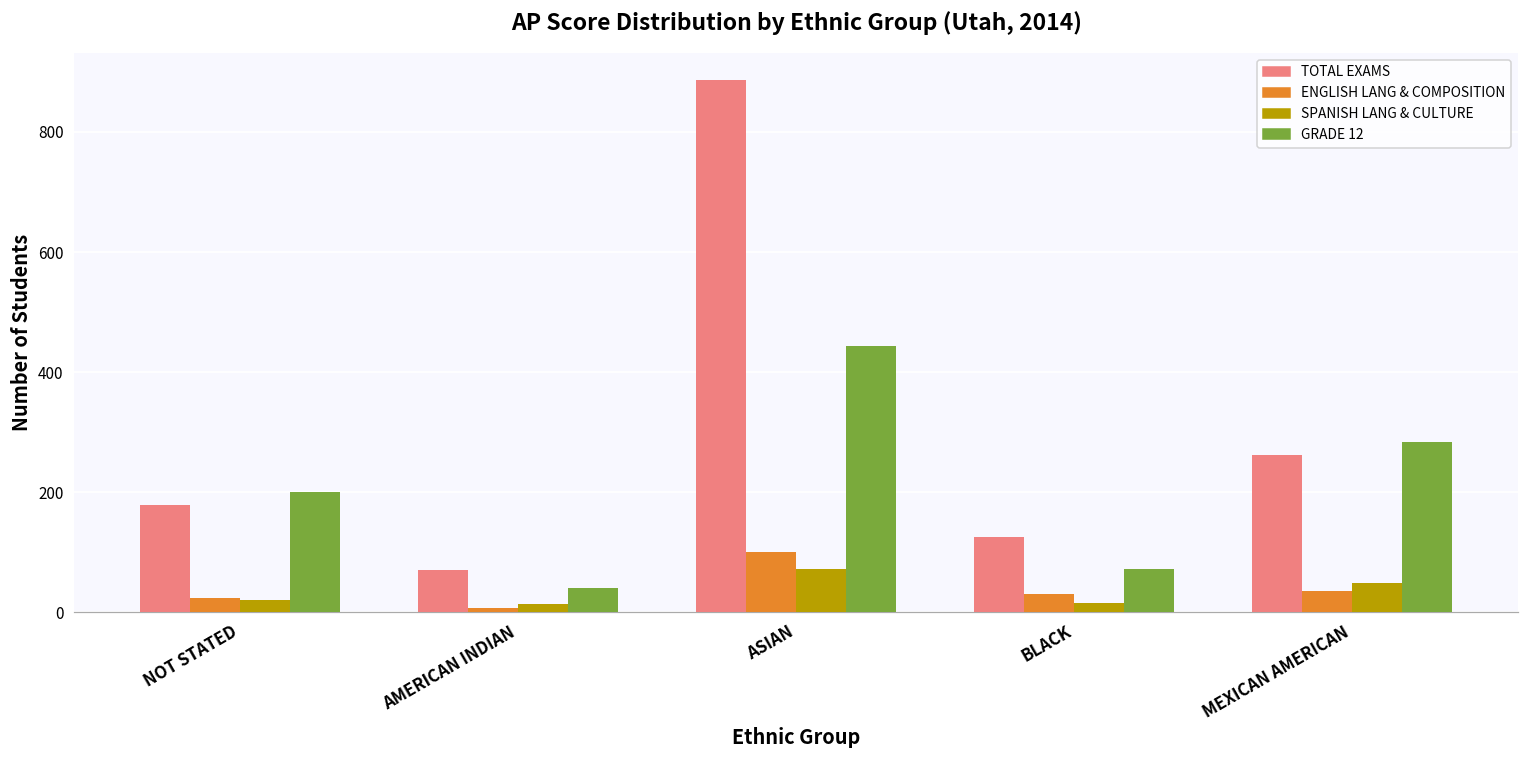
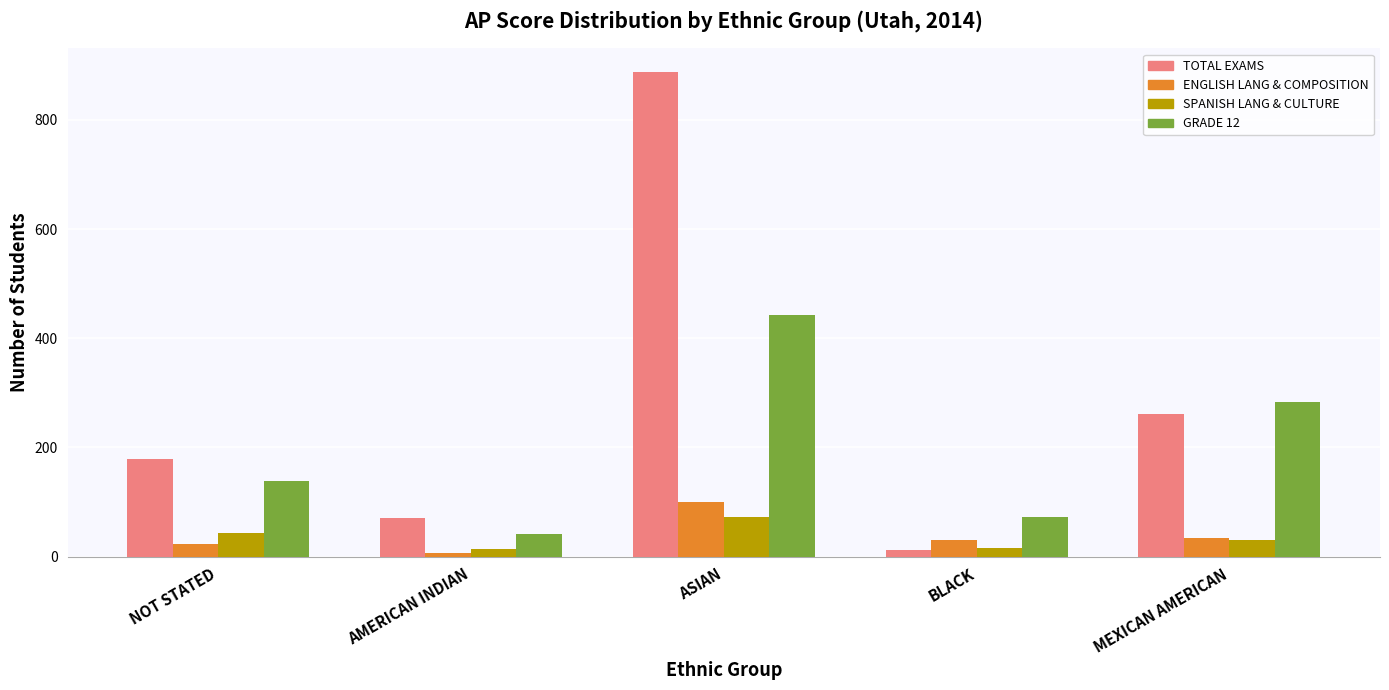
  {
    "TOTAL EXAMS": {
      "NOT STATED": 180,
      "AMERICAN INDIAN": 70,
      "ASIAN": 890,
-     "BLACK": 130,
+     "BLACK": 10,
      "MEXICAN AMERICAN": 260
    },
    "ENGLISH LANG & COMPOSITION": {
      "NOT STATED": 20,
      "AMERICAN INDIAN": 10,
      "ASIAN": 100,
      "BLACK": 30,
      "MEXICAN AMERICAN": 40
    },
    "SPANISH LANG & CULTURE": {
-     "NOT STATED": 20,
+     "NOT STATED": 40,
      "AMERICAN INDIAN": 10,
      "ASIAN": 70,
      "BLACK": 20,
-     "MEXICAN AMERICAN": 50
+     "MEXICAN AMERICAN": 30
    },
    "GRADE 12": {
-     "NOT STATED": 200,
+     "NOT STATED": 140,
      "AMERICAN INDIAN": 40,
      "ASIAN": 440,
      "BLACK": 70,
      "MEXICAN AMERICAN": 280
    }
  }
